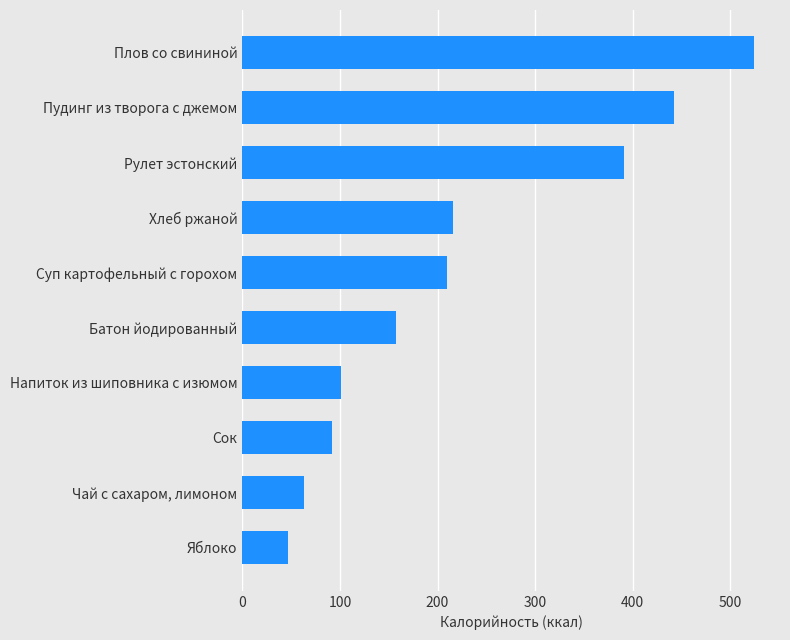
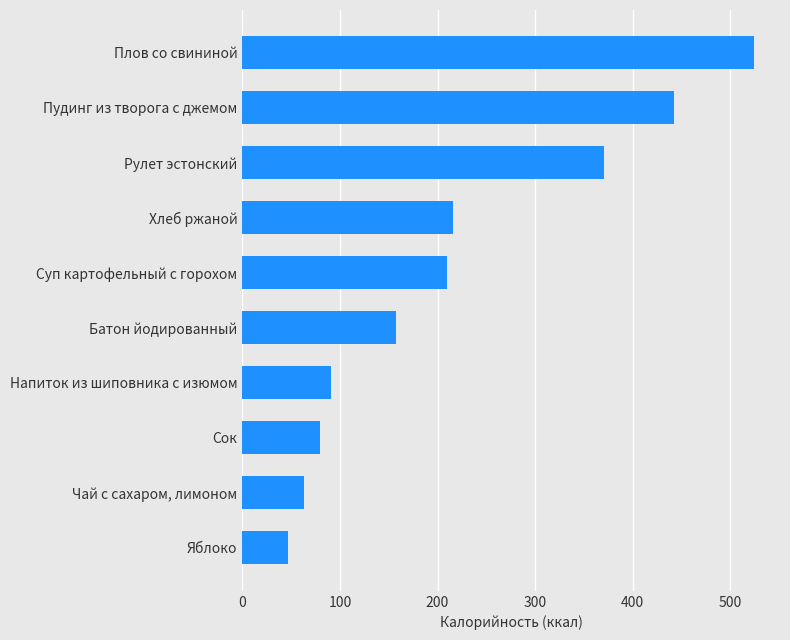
  {
    "Плов со свининой": 530,
    "Пудинг из творога с джемом": 440,
-   "Рулет эстонский": 390,
+   "Рулет эстонский": 370,
    "Хлеб ржаной": 220,
    "Суп картофельный с горохом": 210,
    "Батон йодированный": 160,
-   "Напиток из шиповника с изюмом": 100,
-   "Сок": 90,
+   "Напиток из шиповника с изюмом": 90,
+   "Сок": 80,
    "Чай с сахаром, лимоном": 60,
    "Яблоко": 50
  }
